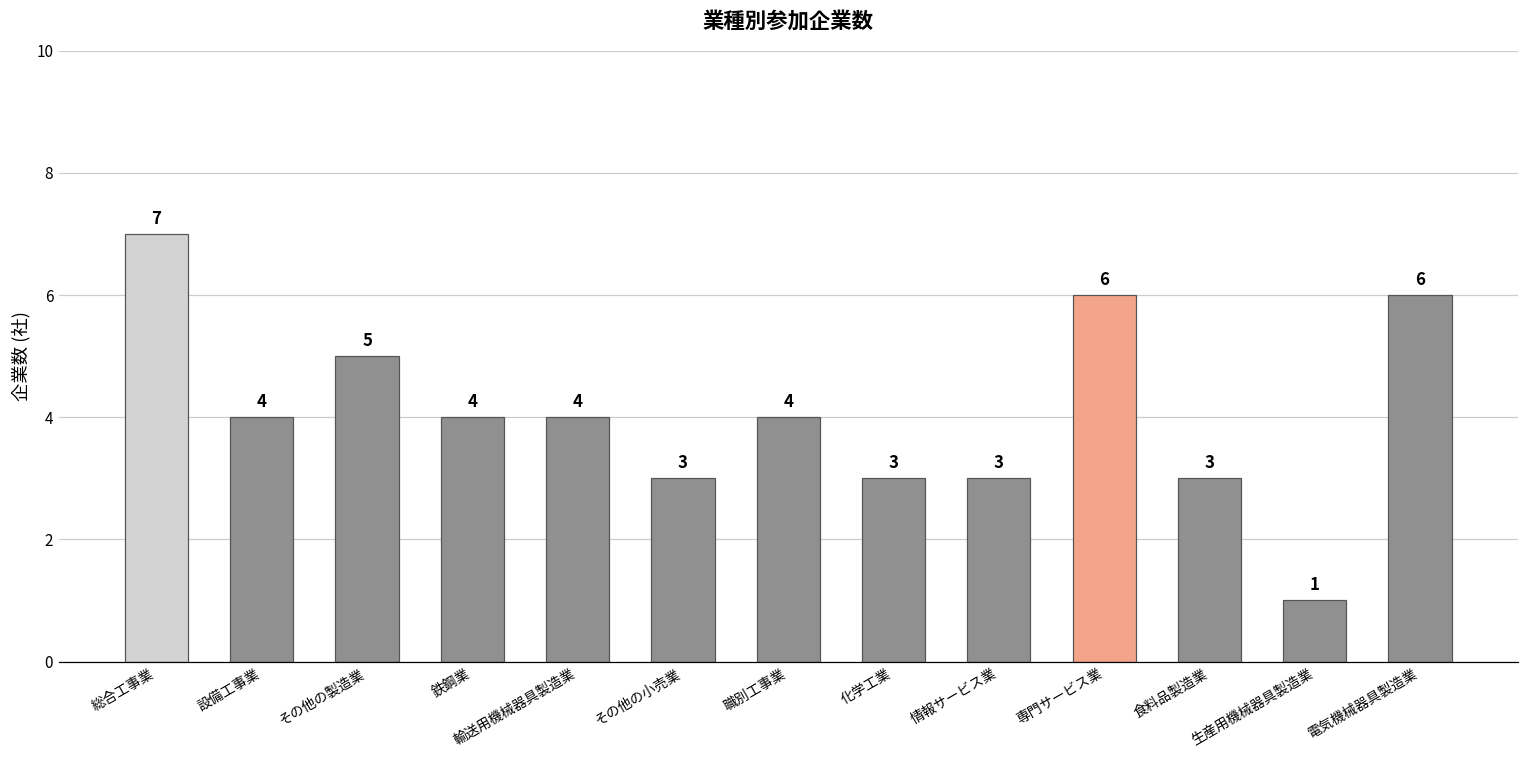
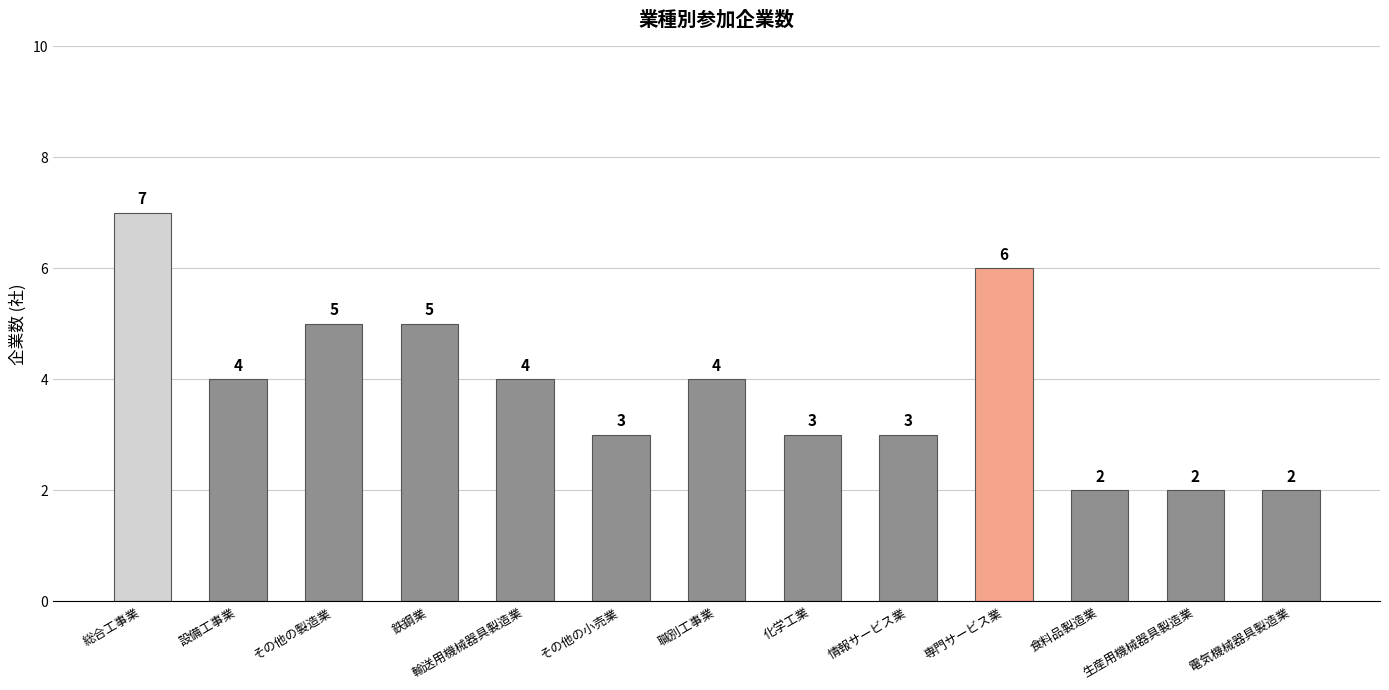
  {
    "総合工事業": 7,
    "設備工事業": 4,
    "その他の製造業": 5,
-   "鉄鋼業": 4,
+   "鉄鋼業": 5,
    "輸送用機械器具製造業": 4,
    "その他の小売業": 3,
    "職別工事業": 4,
    "化学工業": 3,
    "情報サービス業": 3,
    "専門サービス業": 6,
-   "食料品製造業": 3,
-   "生産用機械器具製造業": 1,
-   "電気機械器具製造業": 6
+   "食料品製造業": 2,
+   "生産用機械器具製造業": 2,
+   "電気機械器具製造業": 2
  }
